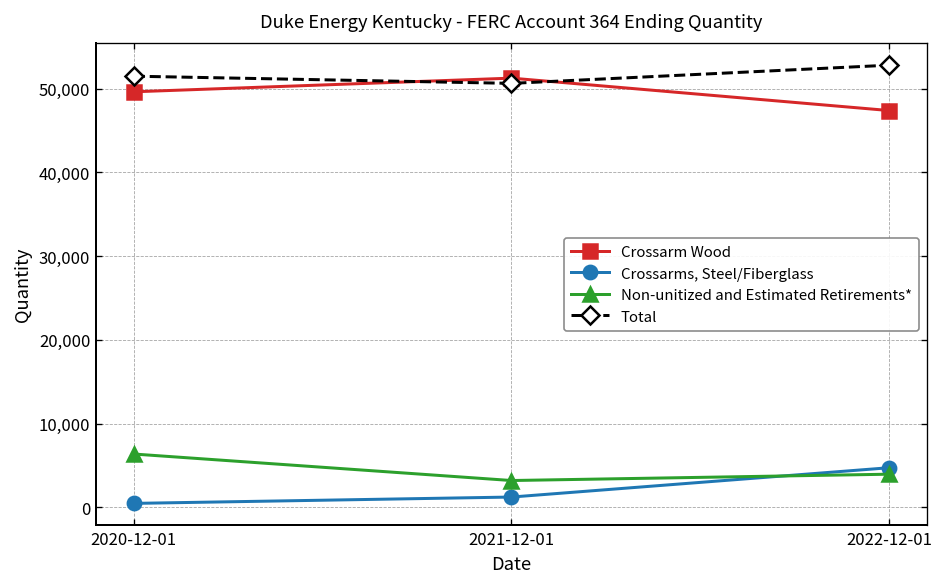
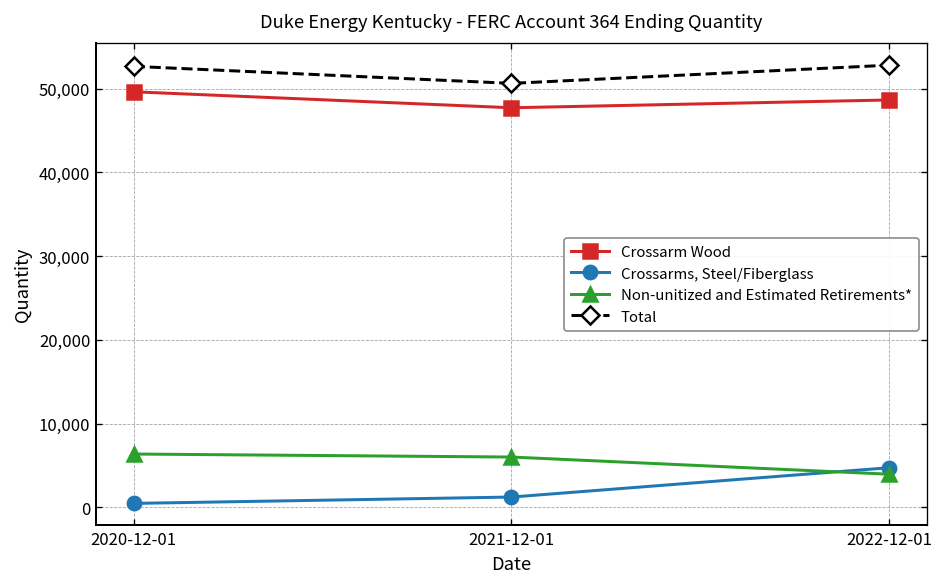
  {
    "Crossarm Wood": {
      "2020-12-01": "50,000",
-     "2021-12-01": "51,000",
-     "2022-12-01": "47,000"
+     "2021-12-01": "48,000",
+     "2022-12-01": "49,000"
    },
    "Crossarms, Steel/Fiberglass": {
      "2020-12-01": "0",
      "2021-12-01": "1,000",
      "2022-12-01": "5,000"
    },
    "Non-unitized and Estimated Retirements*": {
      "2020-12-01": "6,000",
-     "2021-12-01": "3,000",
+     "2021-12-01": "6,000",
      "2022-12-01": "4,000"
    },
    "Total": {
-     "2020-12-01": "52,000",
+     "2020-12-01": "53,000",
      "2021-12-01": "51,000",
      "2022-12-01": "53,000"
    }
  }
